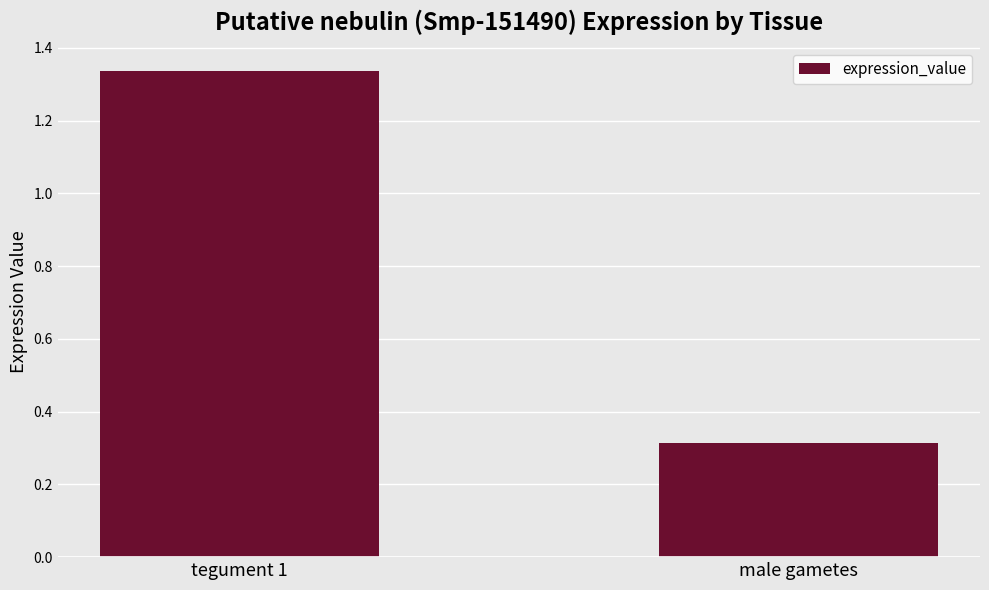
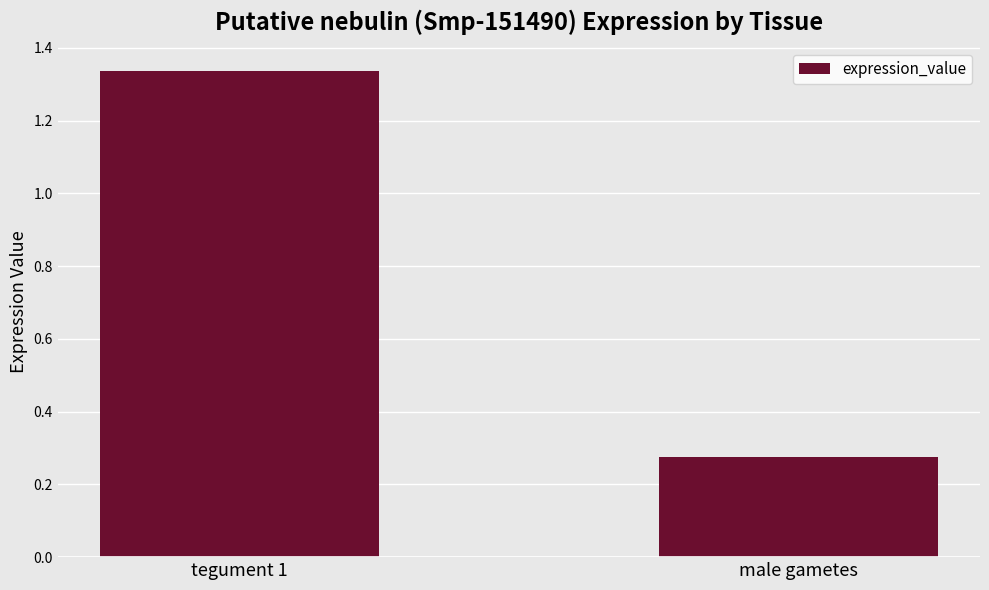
  {
    "tegument 1": 1.34,
-   "male gametes": 0.31
+   "male gametes": 0.27
  }
